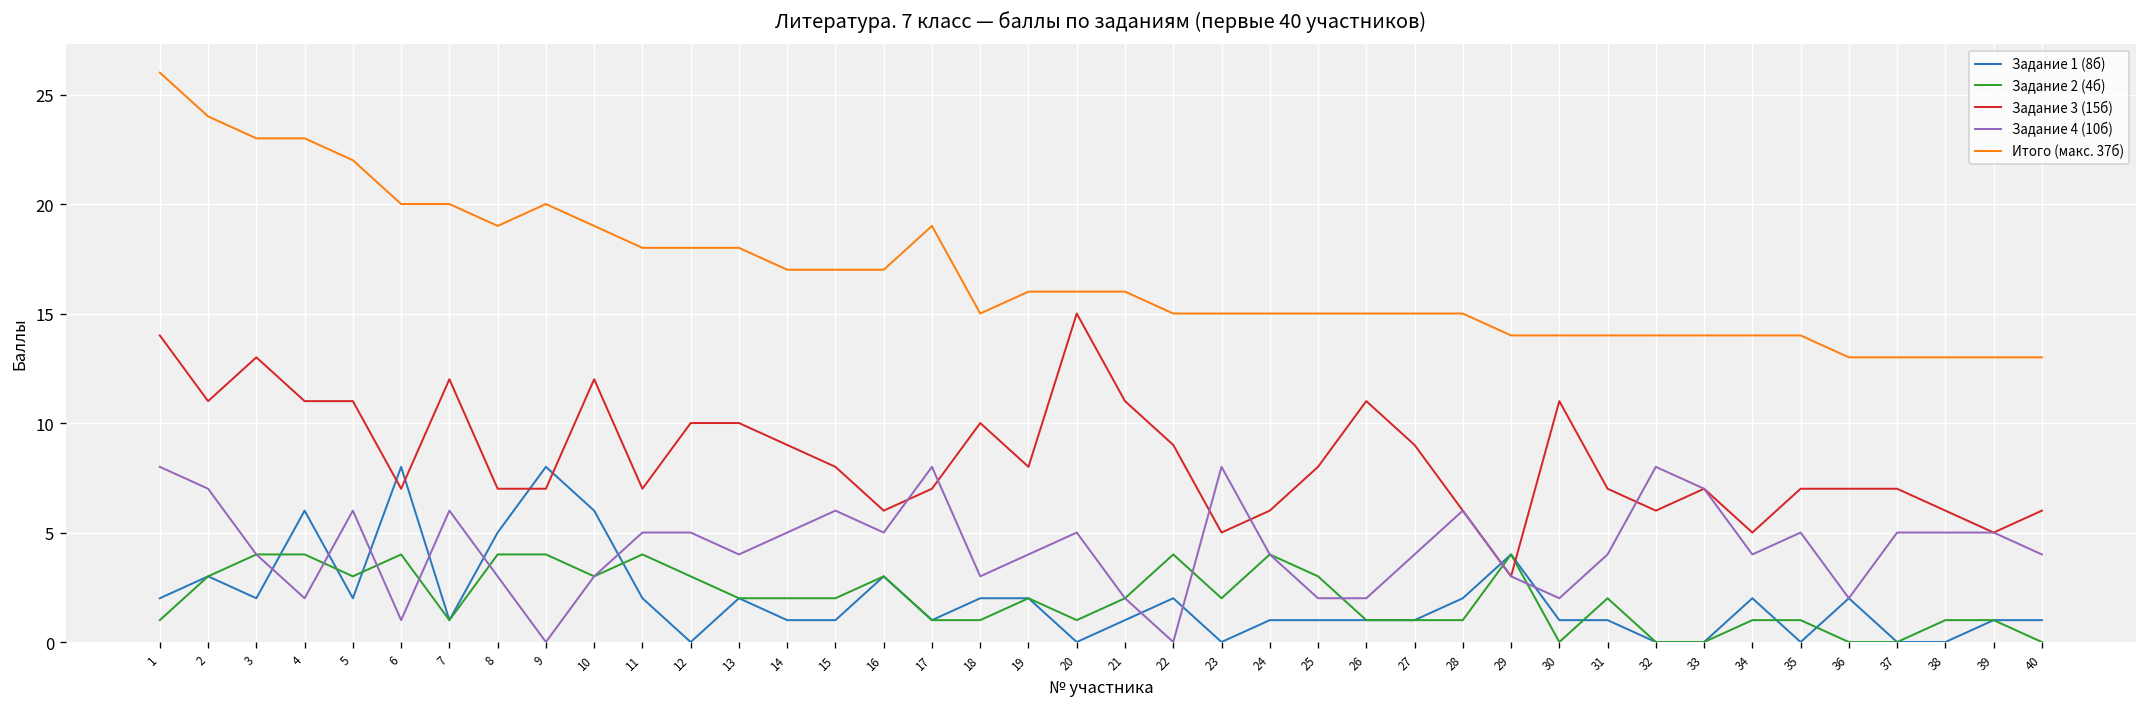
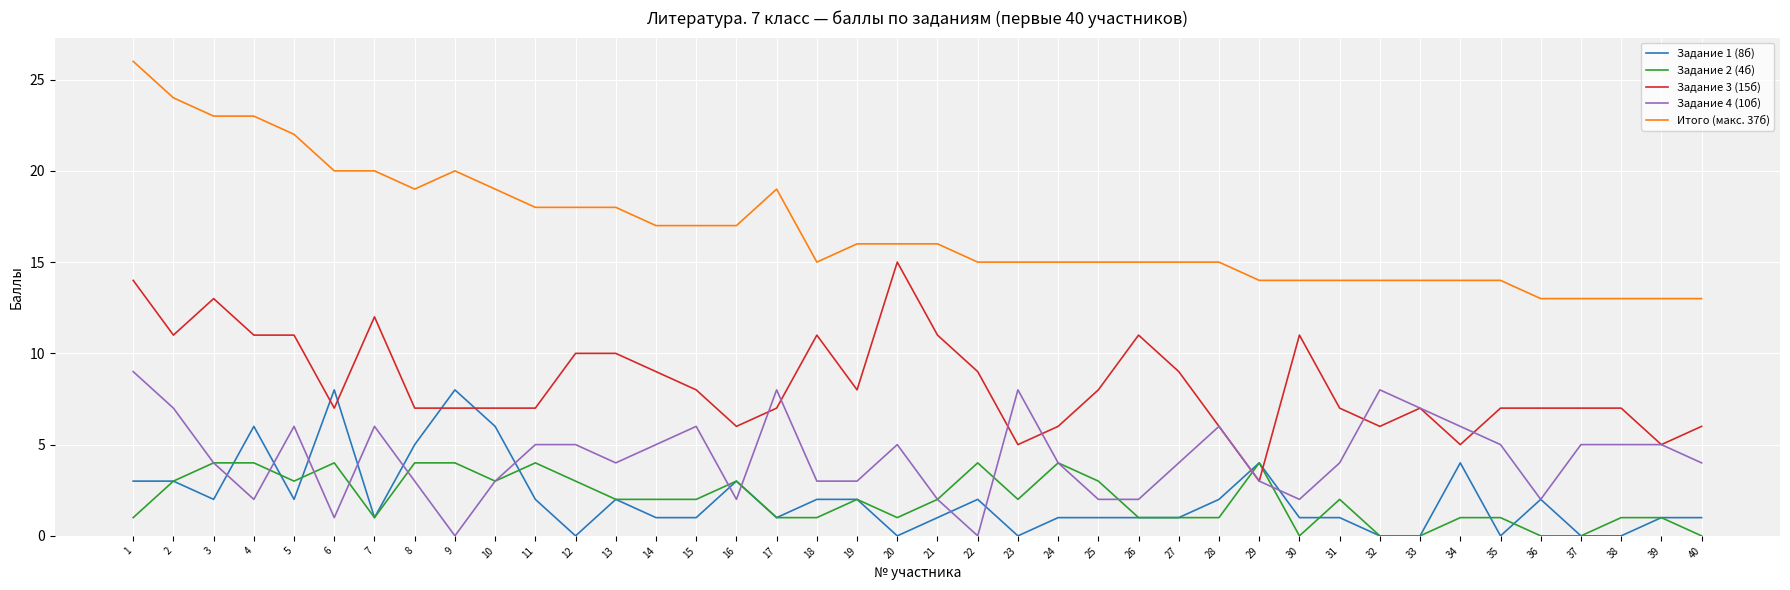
  {
    "Задание 1 (8б)": {
-     "1": 2,
+     "1": 3,
      "3": 2,
      "4": 6,
      "5": 2,
      "6": 8,
      "8": 5,
      "9": 8,
      "10": 6,
      "11": 2,
      "12": 0,
      "14": 1,
      "15": 1,
      "18": 2,
      "20": 0,
      "21": 1,
      "22": 2,
      "23": 0,
      "24": 1,
      "25": 1,
      "28": 2,
      "30": 1,
      "31": 1,
-     "34": 2,
+     "34": 4,
      "35": 0,
      "38": 0,
      "40": 1
    },
    "Задание 2 (4б)": {
      "1": 1,
      "4": 4,
      "5": 3,
      "6": 4,
      "8": 4,
      "9": 4,
      "11": 4,
      "12": 3,
      "14": 2,
      "15": 2,
      "18": 1,
      "20": 1,
      "22": 4,
      "23": 2,
      "25": 3,
      "28": 1,
      "30": 0,
      "31": 2,
      "34": 1,
      "35": 1,
      "36": 0,
      "38": 1,
      "40": 0
    },
    "Задание 3 (15б)": {
      "1": 14,
      "2": 11,
      "3": 13,
      "4": 11,
      "5": 11,
      "6": 7,
      "7": 12,
      "8": 7,
      "9": 7,
-     "10": 12,
+     "10": 7,
      "11": 7,
      "12": 10,
      "13": 10,
      "14": 9,
      "15": 8,
      "16": 6,
      "17": 7,
-     "18": 10,
+     "18": 11,
      "19": 8,
      "20": 15,
      "21": 11,
      "22": 9,
      "23": 5,
      "24": 6,
      "25": 8,
      "26": 11,
      "27": 9,
      "30": 11,
      "31": 7,
      "32": 6,
      "34": 5,
      "35": 7,
      "36": 7,
      "37": 7,
-     "38": 6,
+     "38": 7,
      "40": 6
    },
    "Задание 4 (10б)": {
-     "1": 8,
+     "1": 9,
      "2": 7,
      "4": 2,
      "5": 6,
      "6": 1,
      "7": 6,
      "8": 3,
      "9": 0,
      "11": 5,
      "12": 5,
      "13": 4,
      "14": 5,
      "15": 6,
-     "16": 5,
+     "16": 2,
      "17": 8,
      "18": 3,
-     "19": 4,
+     "19": 3,
      "20": 5,
      "22": 0,
      "23": 8,
      "25": 2,
      "26": 2,
      "27": 4,
      "30": 2,
      "31": 4,
      "32": 8,
-     "34": 4,
+     "34": 6,
      "35": 5,
      "37": 5,
      "38": 5,
      "40": 4
    },
    "Итого (макс. 37б)": {
      "1": 26,
      "2": 24,
      "3": 23,
      "4": 23,
      "5": 22,
      "6": 20,
      "7": 20,
      "8": 19,
      "9": 20,
      "10": 19,
      "11": 18,
      "12": 18,
      "13": 18,
      "14": 17,
      "15": 17,
      "16": 17,
      "17": 19,
      "18": 15,
      "19": 16,
      "20": 16,
      "21": 16,
      "22": 15,
      "23": 15,
      "24": 15,
      "25": 15,
      "26": 15,
      "27": 15,
      "28": 15,
      "29": 14,
      "30": 14,
      "31": 14,
      "32": 14,
      "33": 14,
      "34": 14,
      "35": 14,
      "36": 13,
      "37": 13,
      "38": 13,
      "39": 13,
      "40": 13
    }
  }
